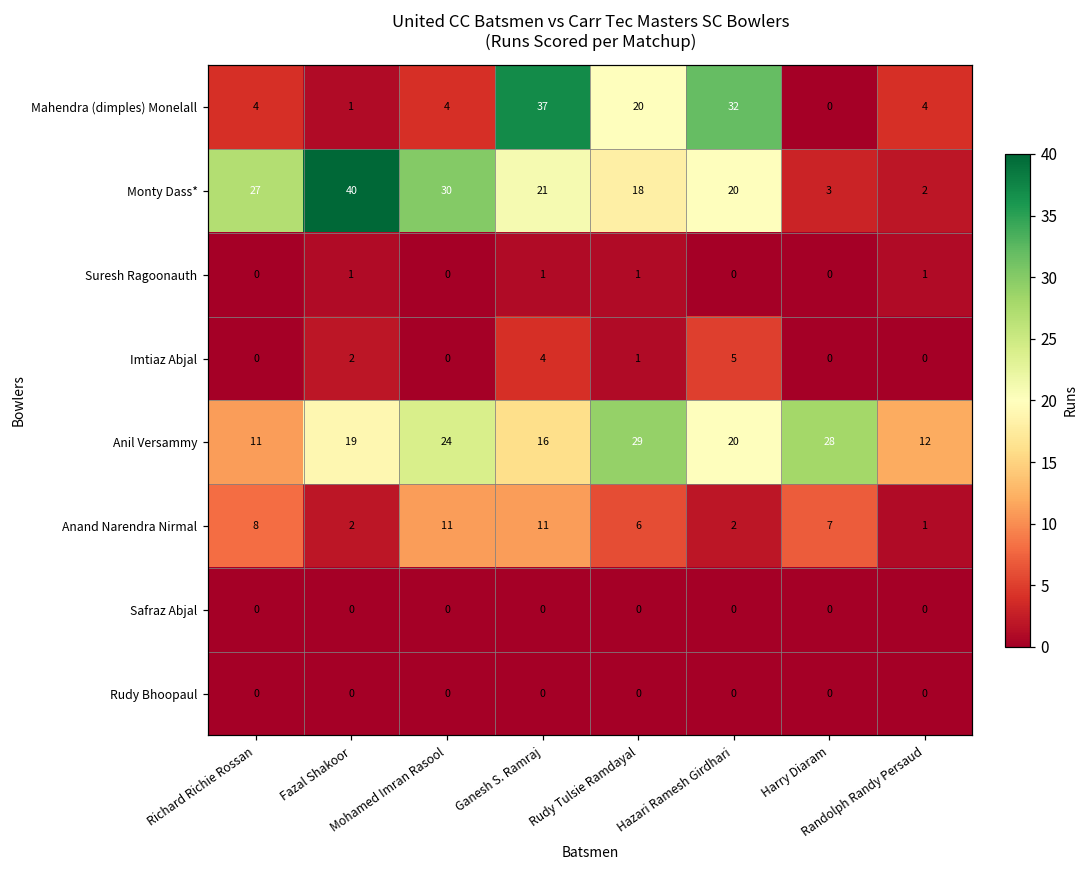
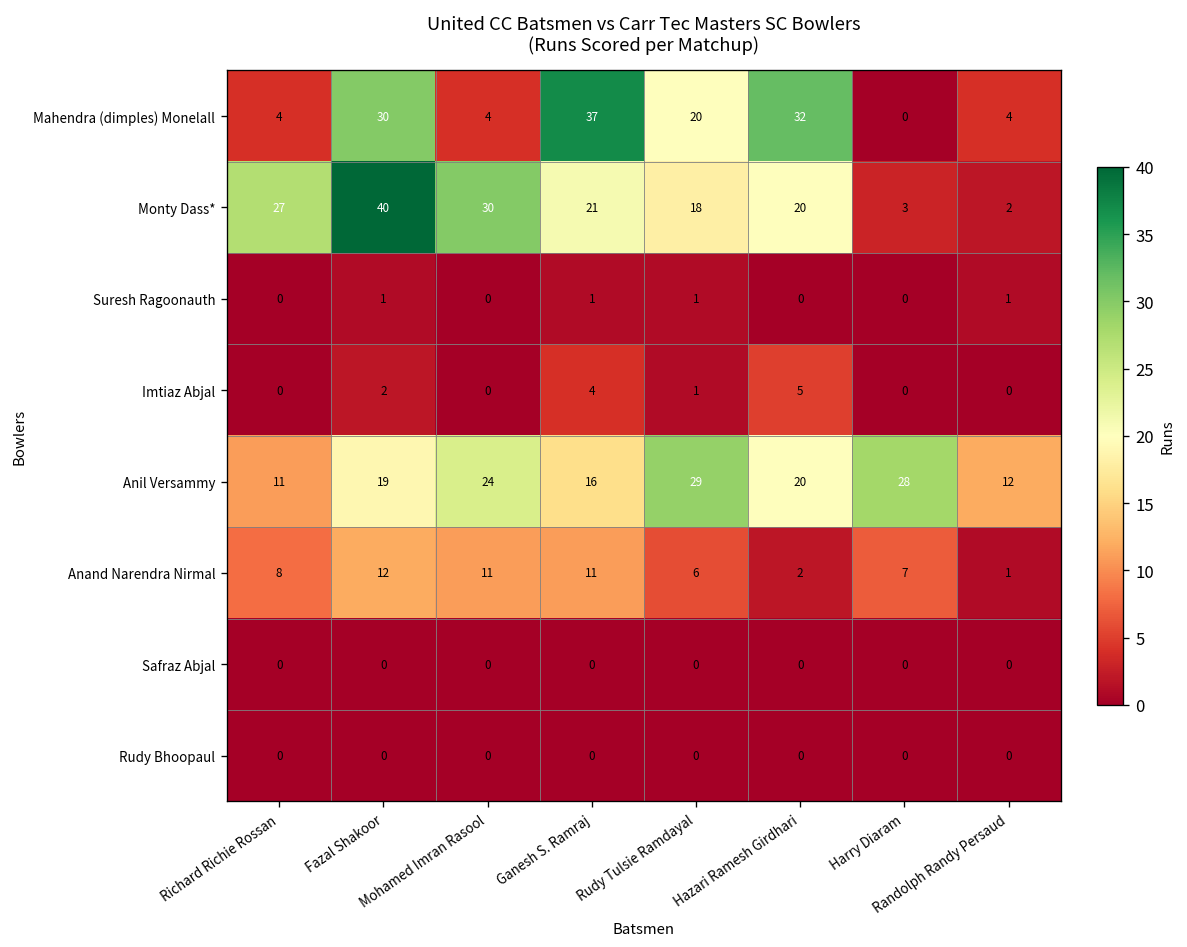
  {
    "Mahendra (dimples) Monelall": {
      "Richard Richie Rossan": 4,
-     "Fazal Shakoor": 1,
+     "Fazal Shakoor": 30,
      "Mohamed Imran Rasool": 4,
      "Ganesh S. Ramraj": 37,
      "Rudy Tulsie Ramdayal": 20,
      "Hazari Ramesh Girdhari": 32,
      "Harry Diaram": 0,
      "Randolph Randy Persaud": 4
    },
    "Monty Dass*": {
      "Richard Richie Rossan": 27,
      "Fazal Shakoor": 40,
      "Mohamed Imran Rasool": 30,
      "Ganesh S. Ramraj": 21,
      "Rudy Tulsie Ramdayal": 18,
      "Hazari Ramesh Girdhari": 20,
      "Harry Diaram": 3,
      "Randolph Randy Persaud": 2
    },
    "Suresh Ragoonauth": {
      "Richard Richie Rossan": 0,
      "Fazal Shakoor": 1,
      "Mohamed Imran Rasool": 0,
      "Ganesh S. Ramraj": 1,
      "Rudy Tulsie Ramdayal": 1,
      "Hazari Ramesh Girdhari": 0,
      "Harry Diaram": 0,
      "Randolph Randy Persaud": 1
    },
    "Imtiaz Abjal": {
      "Richard Richie Rossan": 0,
      "Fazal Shakoor": 2,
      "Mohamed Imran Rasool": 0,
      "Ganesh S. Ramraj": 4,
      "Rudy Tulsie Ramdayal": 1,
      "Hazari Ramesh Girdhari": 5,
      "Harry Diaram": 0,
      "Randolph Randy Persaud": 0
    },
    "Anil Versammy": {
      "Richard Richie Rossan": 11,
      "Fazal Shakoor": 19,
      "Mohamed Imran Rasool": 24,
      "Ganesh S. Ramraj": 16,
      "Rudy Tulsie Ramdayal": 29,
      "Hazari Ramesh Girdhari": 20,
      "Harry Diaram": 28,
      "Randolph Randy Persaud": 12
    },
    "Anand Narendra Nirmal": {
      "Richard Richie Rossan": 8,
-     "Fazal Shakoor": 2,
+     "Fazal Shakoor": 12,
      "Mohamed Imran Rasool": 11,
      "Ganesh S. Ramraj": 11,
      "Rudy Tulsie Ramdayal": 6,
      "Hazari Ramesh Girdhari": 2,
      "Harry Diaram": 7,
      "Randolph Randy Persaud": 1
    },
    "Safraz Abjal": {
      "Richard Richie Rossan": 0,
      "Fazal Shakoor": 0,
      "Mohamed Imran Rasool": 0,
      "Ganesh S. Ramraj": 0,
      "Rudy Tulsie Ramdayal": 0,
      "Hazari Ramesh Girdhari": 0,
      "Harry Diaram": 0,
      "Randolph Randy Persaud": 0
    },
    "Rudy Bhoopaul": {
      "Richard Richie Rossan": 0,
      "Fazal Shakoor": 0,
      "Mohamed Imran Rasool": 0,
      "Ganesh S. Ramraj": 0,
      "Rudy Tulsie Ramdayal": 0,
      "Hazari Ramesh Girdhari": 0,
      "Harry Diaram": 0,
      "Randolph Randy Persaud": 0
    }
  }
